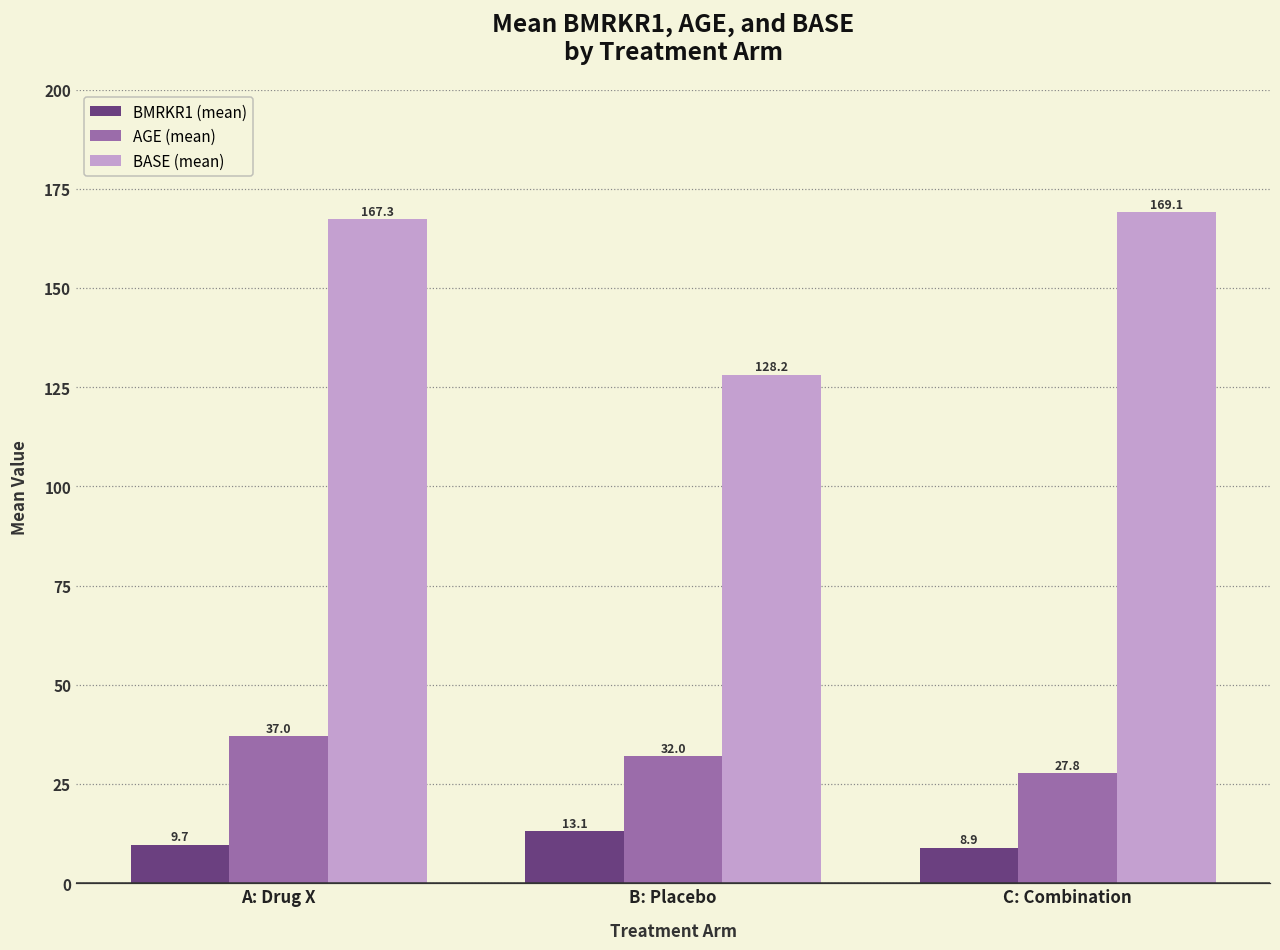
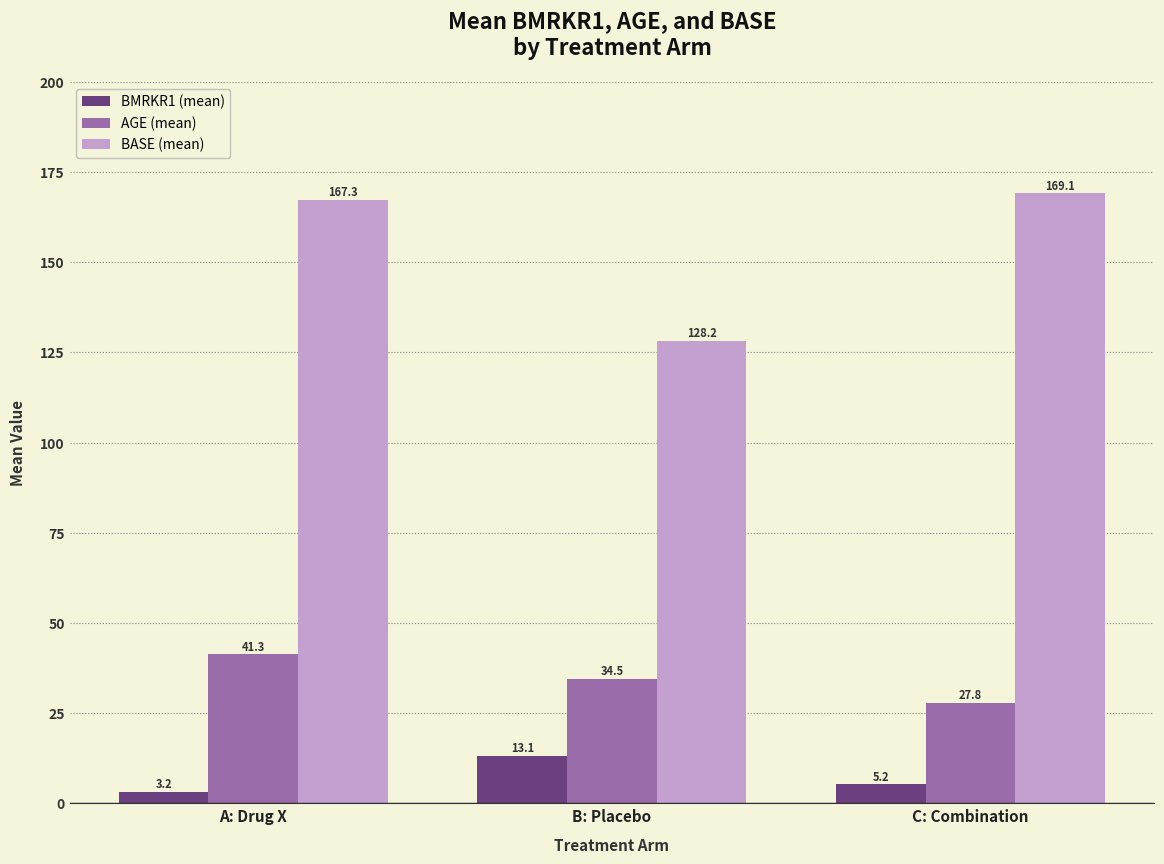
  {
    "BMRKR1 (mean)": {
-     "A: Drug X": 9.7,
+     "A: Drug X": 3.2,
      "B: Placebo": 13.1,
-     "C: Combination": 8.9
+     "C: Combination": 5.2
    },
    "AGE (mean)": {
-     "A: Drug X": 37.0,
-     "B: Placebo": 32.0,
+     "A: Drug X": 41.3,
+     "B: Placebo": 34.5,
      "C: Combination": 27.8
    },
    "BASE (mean)": {
      "A: Drug X": 167.3,
      "B: Placebo": 128.2,
      "C: Combination": 169.1
    }
  }
